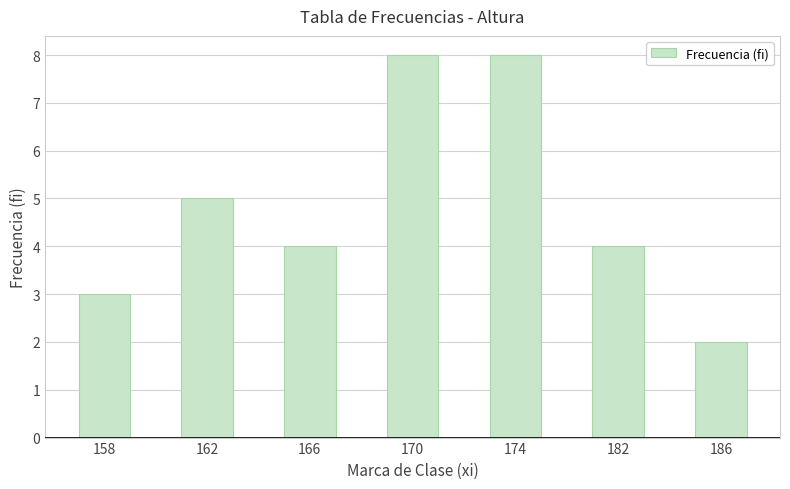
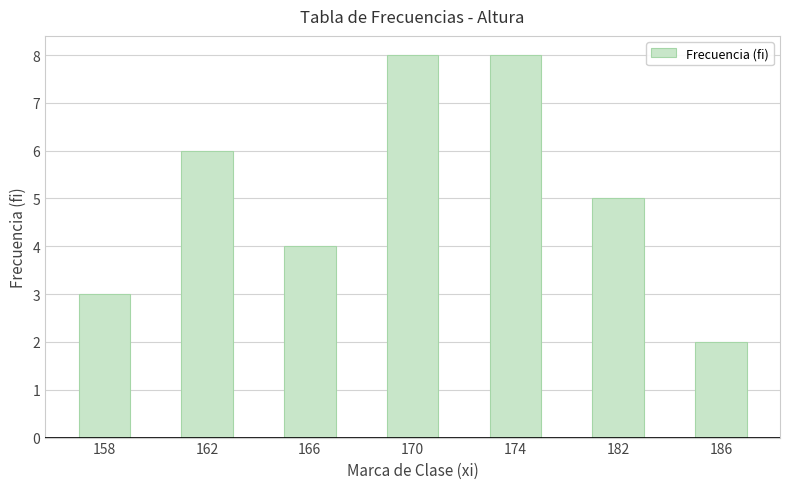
  {
    "158": 3,
-   "162": 5,
+   "162": 6,
    "166": 4,
    "170": 8,
    "174": 8,
-   "182": 4,
+   "182": 5,
    "186": 2
  }
